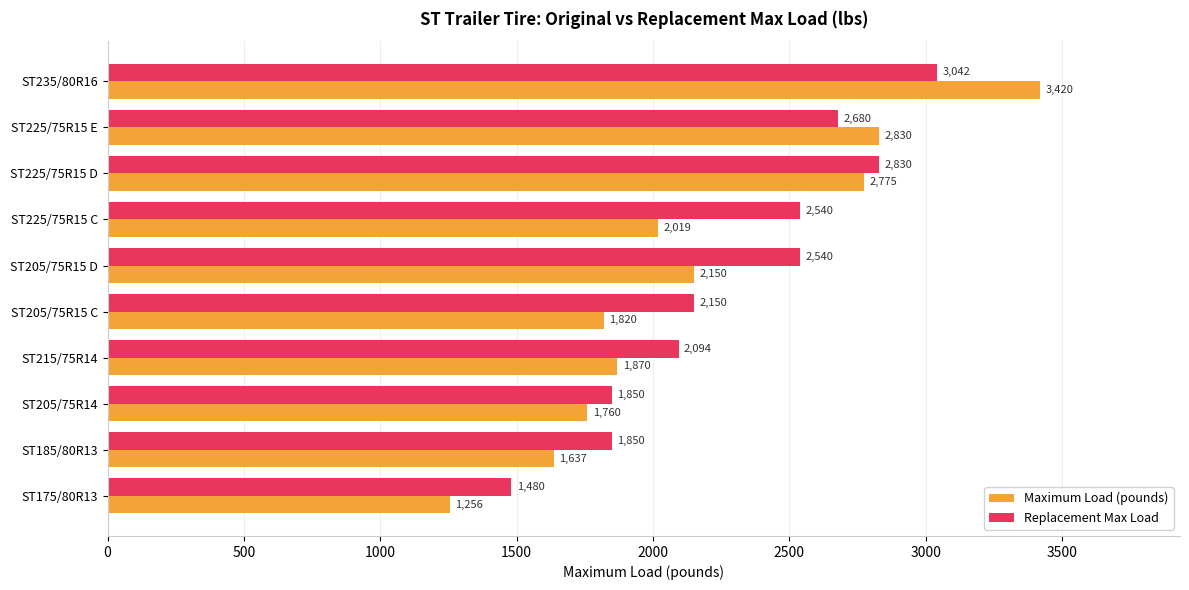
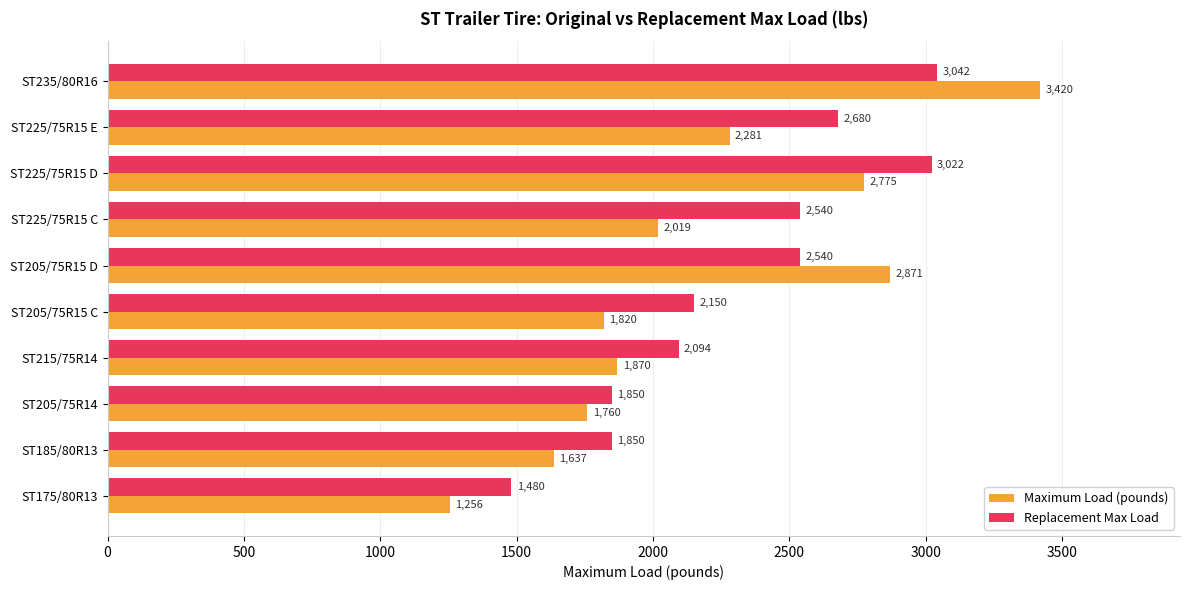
  {
    "Maximum Load (pounds)": {
      "ST235/80R16": "3,420",
-     "ST225/75R15 E": "2,830",
+     "ST225/75R15 E": "2,281",
      "ST225/75R15 D": "2,775",
      "ST225/75R15 C": "2,019",
-     "ST205/75R15 D": "2,150",
+     "ST205/75R15 D": "2,871",
      "ST205/75R15 C": "1,820",
      "ST215/75R14": "1,870",
      "ST205/75R14": "1,760",
      "ST185/80R13": "1,637",
      "ST175/80R13": "1,256"
    },
    "Replacement Max Load": {
      "ST235/80R16": "3,042",
      "ST225/75R15 E": "2,680",
-     "ST225/75R15 D": "2,830",
+     "ST225/75R15 D": "3,022",
      "ST225/75R15 C": "2,540",
      "ST205/75R15 D": "2,540",
      "ST205/75R15 C": "2,150",
      "ST215/75R14": "2,094",
      "ST205/75R14": "1,850",
      "ST185/80R13": "1,850",
      "ST175/80R13": "1,480"
    }
  }
